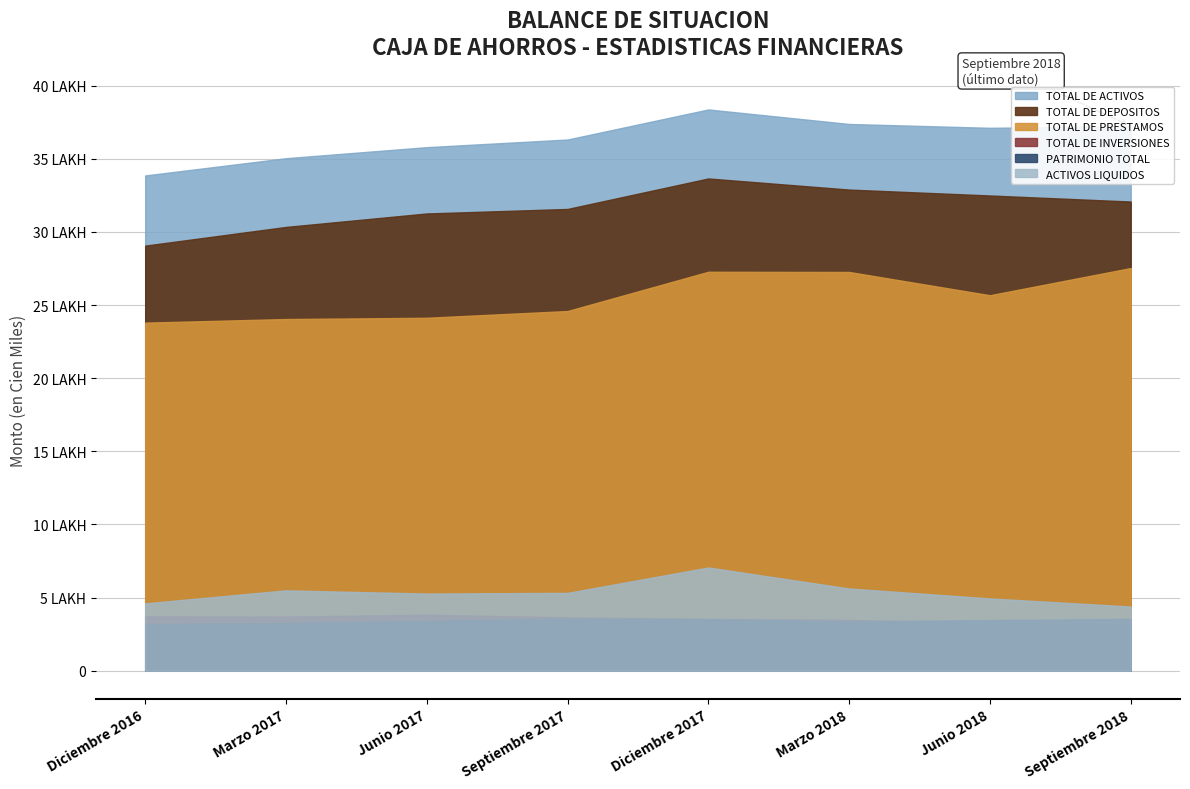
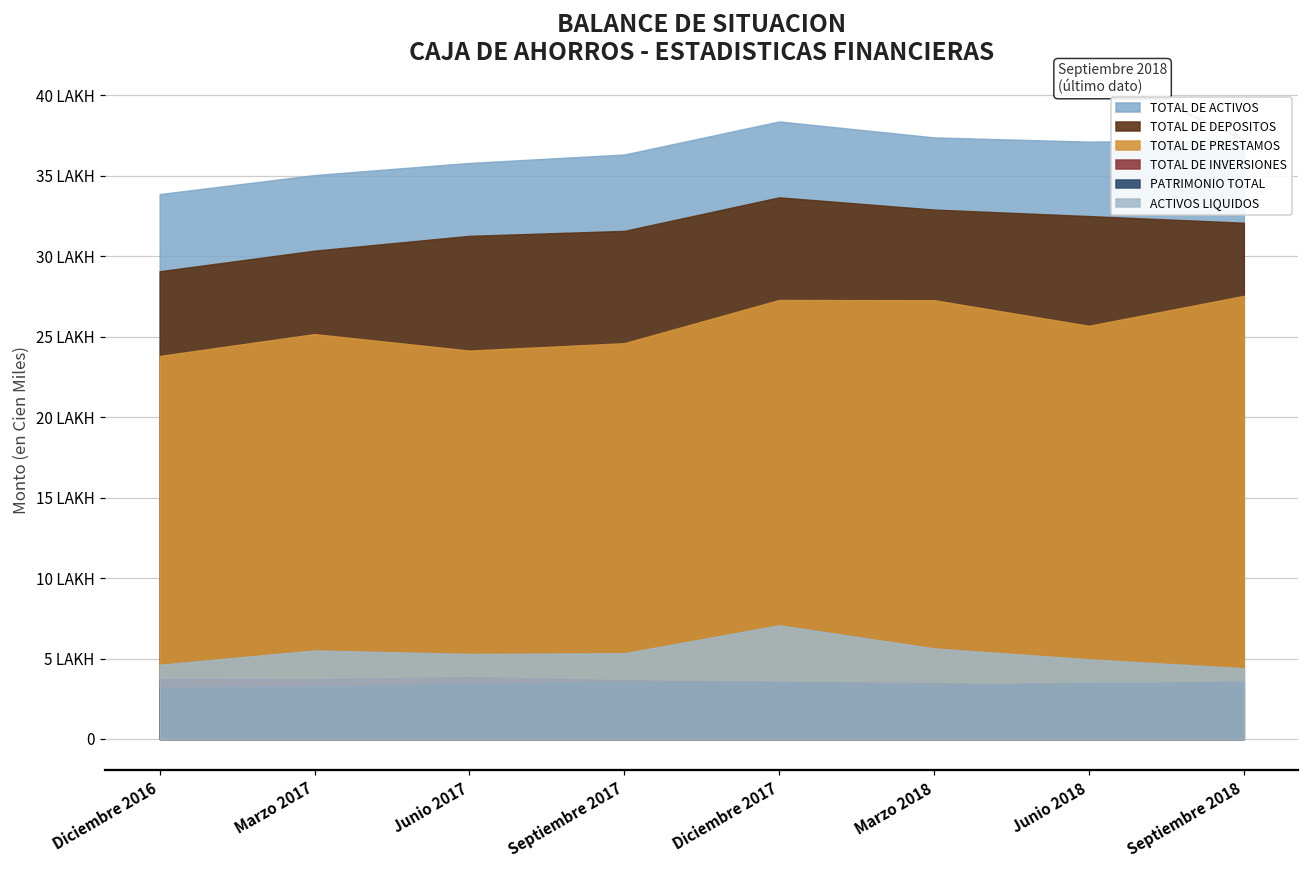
  {
    "TOTAL DE PRESTAMOS": {
      "Diciembre 2016": "23.8 LAKH",
-     "Marzo 2017": "24.0 LAKH",
+     "Marzo 2017": "25.2 LAKH",
      "Junio 2017": "24.1 LAKH",
      "Septiembre 2017": "24.6 LAKH",
      "Diciembre 2017": "27.3 LAKH",
      "Marzo 2018": "27.3 LAKH",
      "Junio 2018": "25.7 LAKH",
      "Septiembre 2018": "27.5 LAKH"
    },
    "PATRIMONIO TOTAL": {
      "Diciembre 2016": "3.2 LAKH",
      "Marzo 2017": "3.3 LAKH",
      "Junio 2017": "3.4 LAKH",
      "Junio 2018": "3.5 LAKH",
      "Septiembre 2018": "3.5 LAKH"
    }
  }
